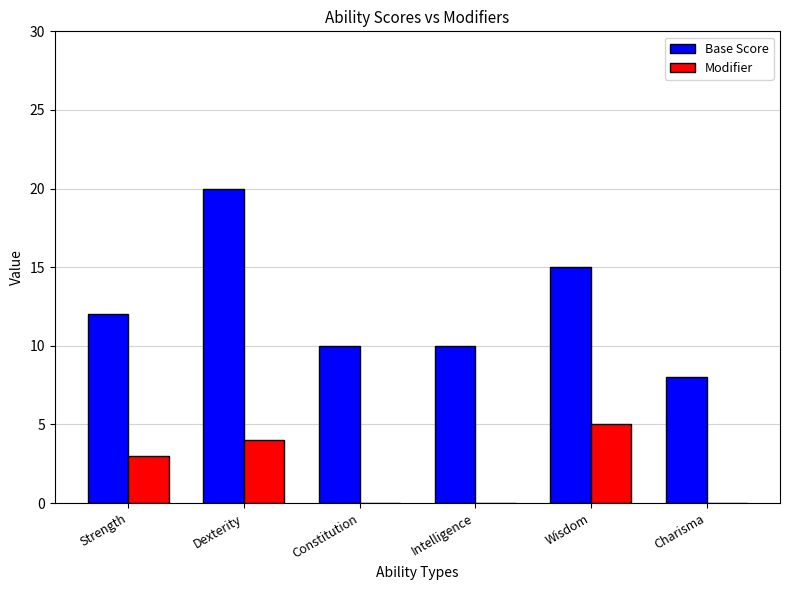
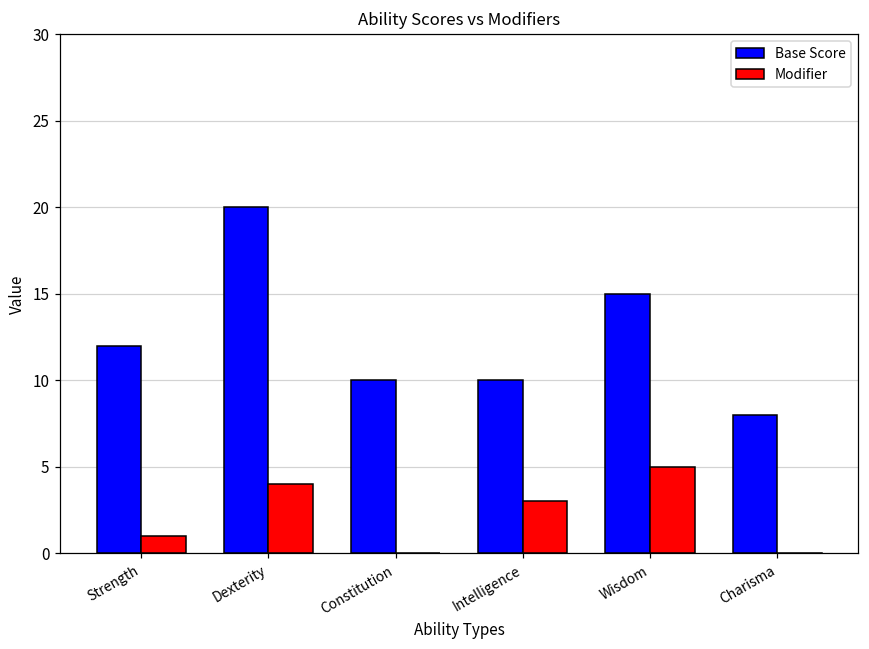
  {
    "Base Score": {
      "Strength": 12,
      "Dexterity": 20,
      "Constitution": 10,
      "Intelligence": 10,
      "Wisdom": 15,
      "Charisma": 8
    },
    "Modifier": {
-     "Strength": 3,
+     "Strength": 1,
      "Dexterity": 4,
      "Constitution": 0,
-     "Intelligence": 0,
+     "Intelligence": 3,
      "Wisdom": 5
    }
  }
